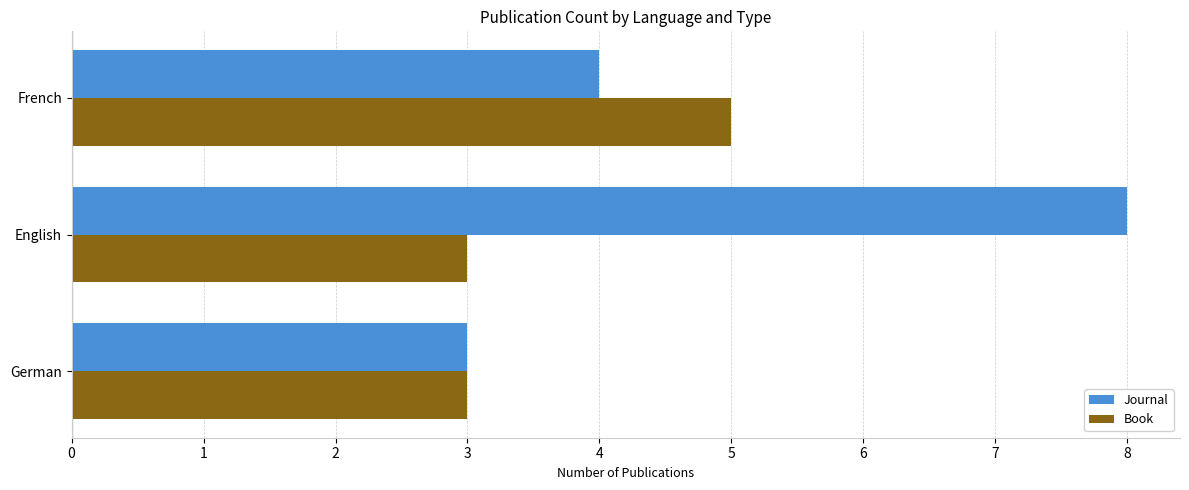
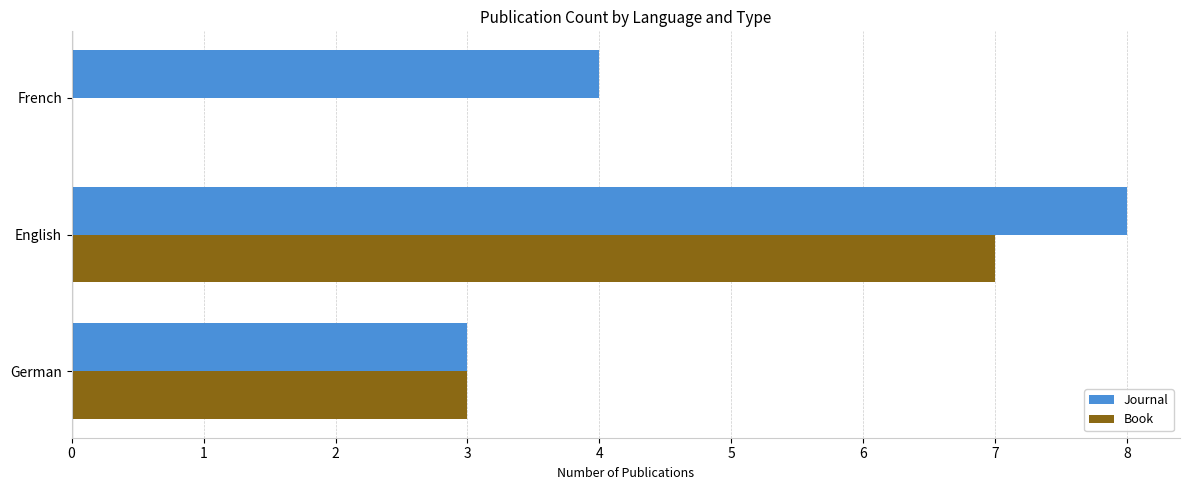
  {
    "Journal": {
      "French": 4,
      "English": 8,
      "German": 3
    },
    "Book": {
-     "French": 5,
-     "English": 3,
+     "French": 0,
+     "English": 7,
      "German": 3
    }
  }
